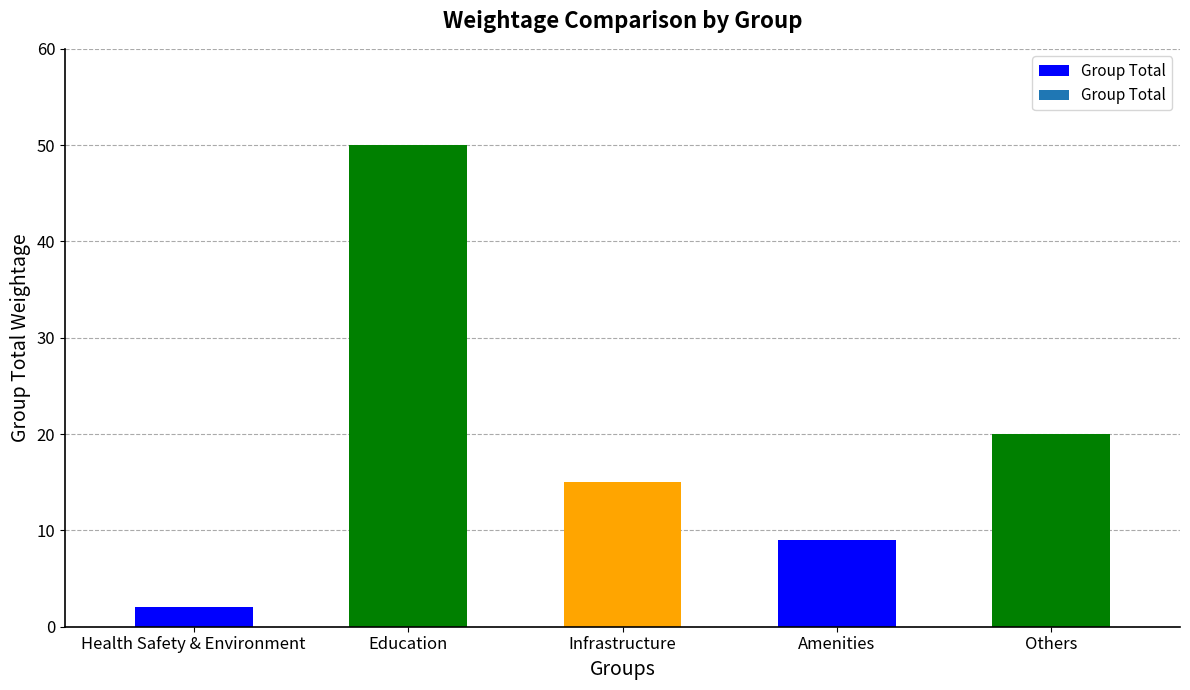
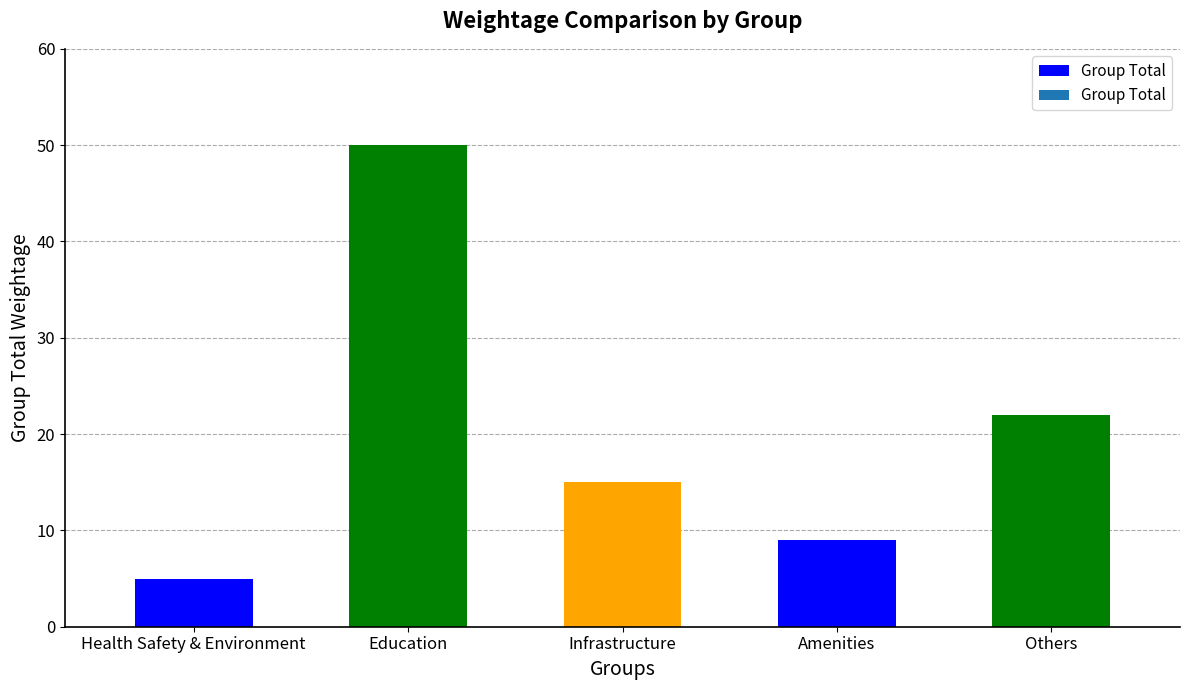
  {
-   "Health Safety & Environment": 2,
+   "Health Safety & Environment": 5,
    "Education": 50,
    "Infrastructure": 15,
    "Amenities": 9,
-   "Others": 20
+   "Others": 22
  }
